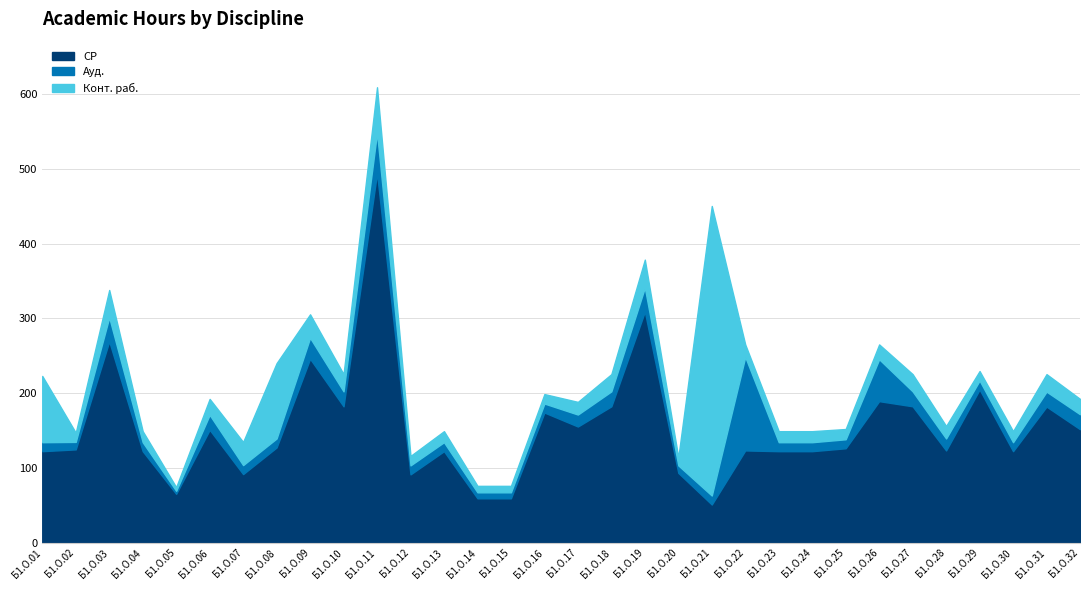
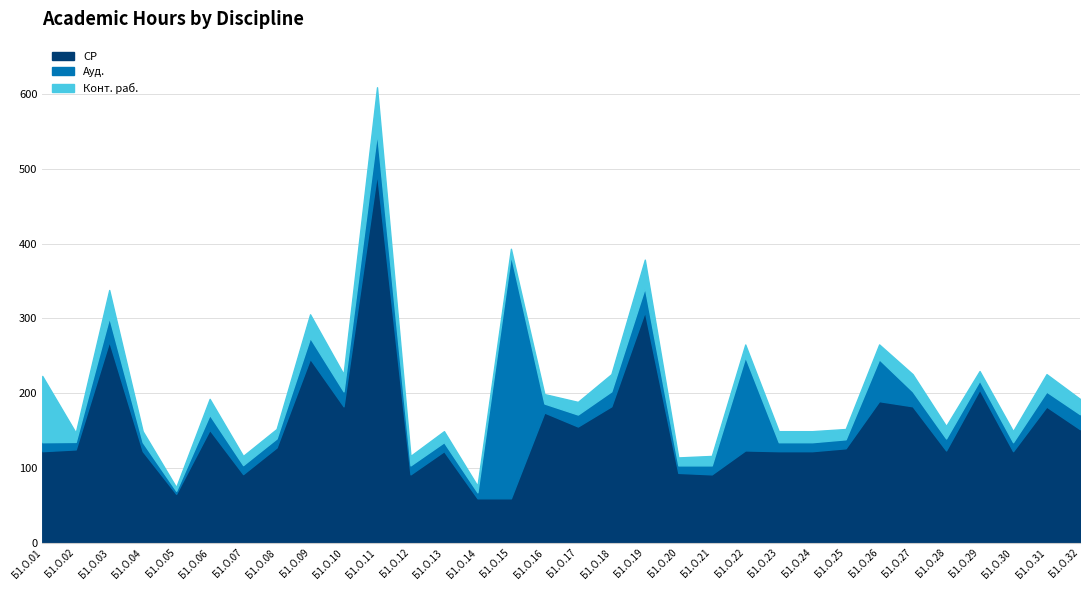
  {
    "СР": {
-     "Б1.О.21": 50
+     "Б1.О.21": 90
    },
    "Ауд.": {
-     "Б1.О.15": 10
+     "Б1.О.15": 330
    },
    "Конт. раб.": {
      "Б1.О.01": 90,
      "Б1.О.02": 10,
      "Б1.О.03": 40,
      "Б1.О.04": 10,
      "Б1.О.05": 0,
      "Б1.О.06": 20,
-     "Б1.О.07": 30,
-     "Б1.О.08": 100,
+     "Б1.О.07": 10,
+     "Б1.О.08": 10,
      "Б1.О.09": 30,
      "Б1.О.10": 20,
      "Б1.О.11": 60,
      "Б1.О.12": 10,
      "Б1.О.13": 10,
      "Б1.О.14": 10,
      "Б1.О.15": 10,
      "Б1.О.16": 10,
      "Б1.О.17": 20,
      "Б1.О.18": 20,
      "Б1.О.19": 40,
      "Б1.О.20": 10,
-     "Б1.О.21": 390,
+     "Б1.О.21": 10,
      "Б1.О.22": 20,
      "Б1.О.23": 10,
      "Б1.О.24": 10,
      "Б1.О.25": 10,
      "Б1.О.26": 20,
      "Б1.О.27": 20,
      "Б1.О.28": 20,
      "Б1.О.29": 10,
      "Б1.О.30": 10,
      "Б1.О.31": 20,
      "Б1.О.32": 20
    }
  }
